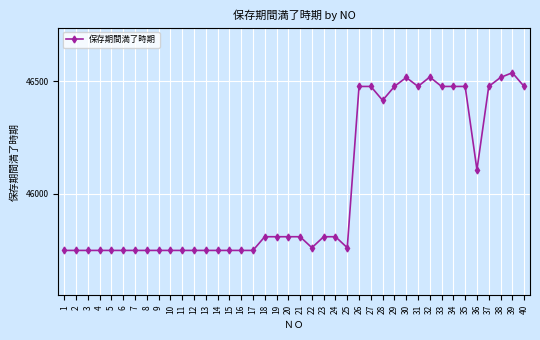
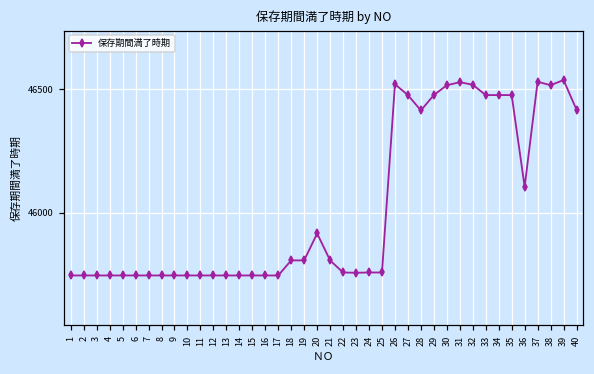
  {
    "1": 45750,
    "2": 45750,
    "3": 45750,
    "4": 45750,
    "5": 45750,
    "6": 45750,
    "7": 45750,
    "8": 45750,
    "9": 45750,
    "10": 45750,
    "11": 45750,
    "12": 45750,
    "13": 45750,
    "14": 45750,
    "15": 45750,
    "16": 45750,
    "17": 45750,
    "18": 45810,
    "19": 45810,
-   "20": 45810,
+   "20": 45920,
    "21": 45810,
    "22": 45760,
-   "23": 45810,
-   "24": 45810,
+   "23": 45760,
+   "24": 45760,
    "25": 45760,
-   "26": 46480,
+   "26": 46520,
    "27": 46480,
    "28": 46420,
    "29": 46480,
    "30": 46520,
-   "31": 46480,
+   "31": 46530,
    "32": 46520,
    "33": 46480,
    "34": 46480,
    "35": 46480,
    "36": 46110,
-   "37": 46480,
+   "37": 46530,
    "38": 46520,
    "39": 46540,
-   "40": 46480
+   "40": 46420
  }
